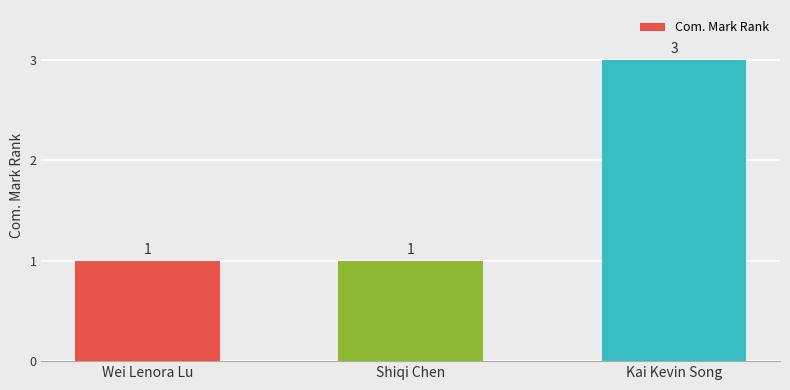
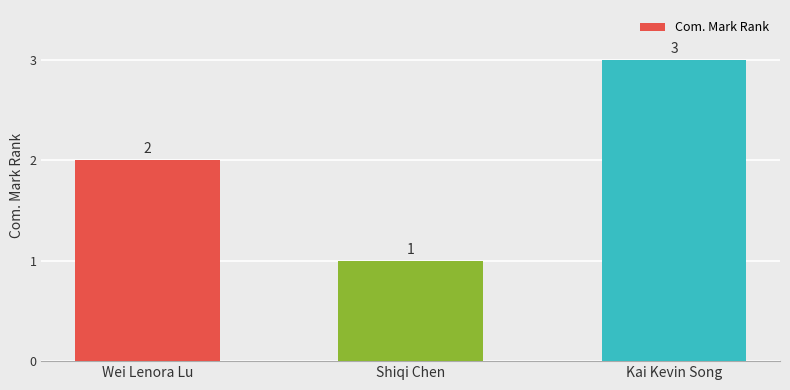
  {
-   "Wei Lenora Lu": 1,
+   "Wei Lenora Lu": 2,
    "Shiqi Chen": 1,
    "Kai Kevin Song": 3
  }
